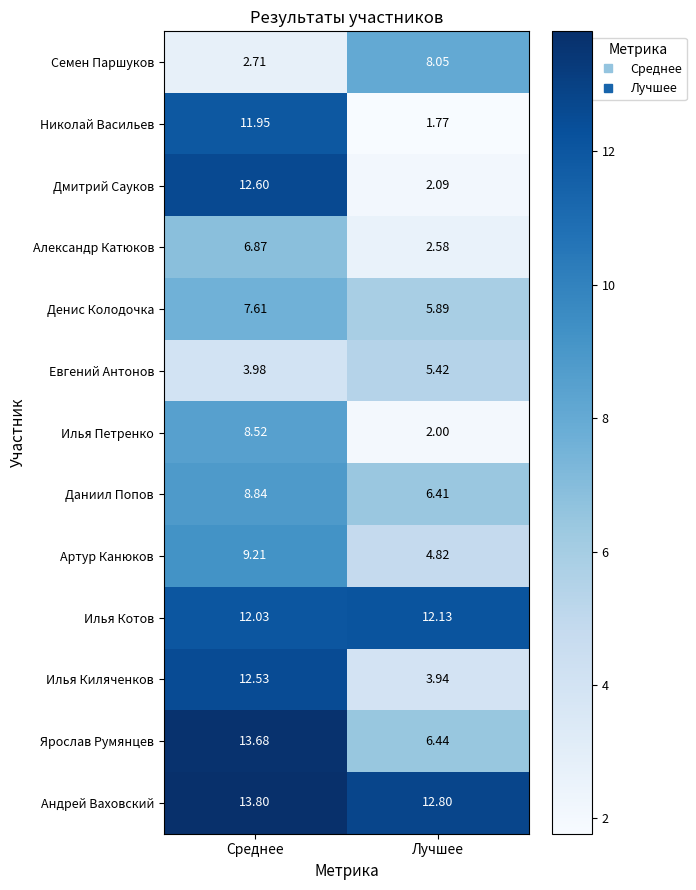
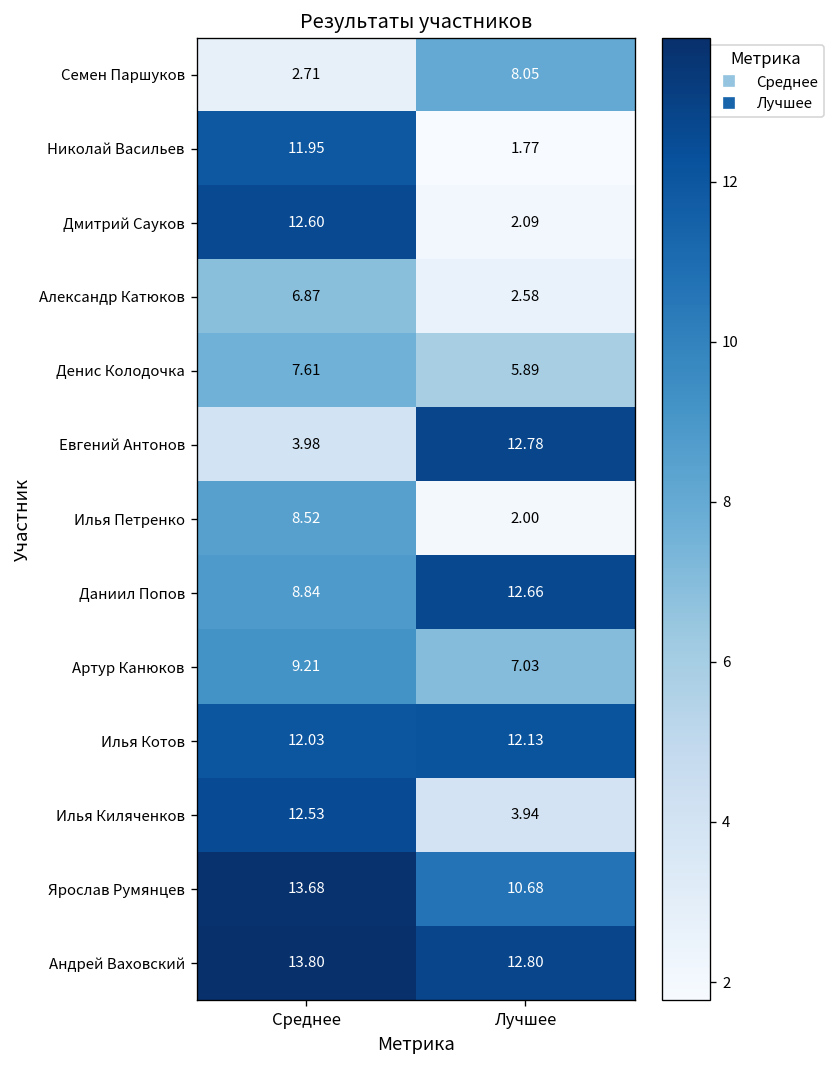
  {
    "Семен Паршуков": {
      "Среднее": 2.71,
      "Лучшее": 8.05
    },
    "Николай Васильев": {
      "Среднее": 11.95,
      "Лучшее": 1.77
    },
    "Дмитрий Сауков": {
      "Среднее": 12.60,
      "Лучшее": 2.09
    },
    "Александр Катюков": {
      "Среднее": 6.87,
      "Лучшее": 2.58
    },
    "Денис Колодочка": {
      "Среднее": 7.61,
      "Лучшее": 5.89
    },
    "Евгений Антонов": {
      "Среднее": 3.98,
-     "Лучшее": 5.42
+     "Лучшее": 12.78
    },
    "Илья Петренко": {
      "Среднее": 8.52,
      "Лучшее": 2.00
    },
    "Даниил Попов": {
      "Среднее": 8.84,
-     "Лучшее": 6.41
+     "Лучшее": 12.66
    },
    "Артур Канюков": {
      "Среднее": 9.21,
-     "Лучшее": 4.82
+     "Лучшее": 7.03
    },
    "Илья Котов": {
      "Среднее": 12.03,
      "Лучшее": 12.13
    },
    "Илья Киляченков": {
      "Среднее": 12.53,
      "Лучшее": 3.94
    },
    "Ярослав Румянцев": {
      "Среднее": 13.68,
-     "Лучшее": 6.44
+     "Лучшее": 10.68
    },
    "Андрей Ваховский": {
      "Среднее": 13.80,
      "Лучшее": 12.80
    }
  }
